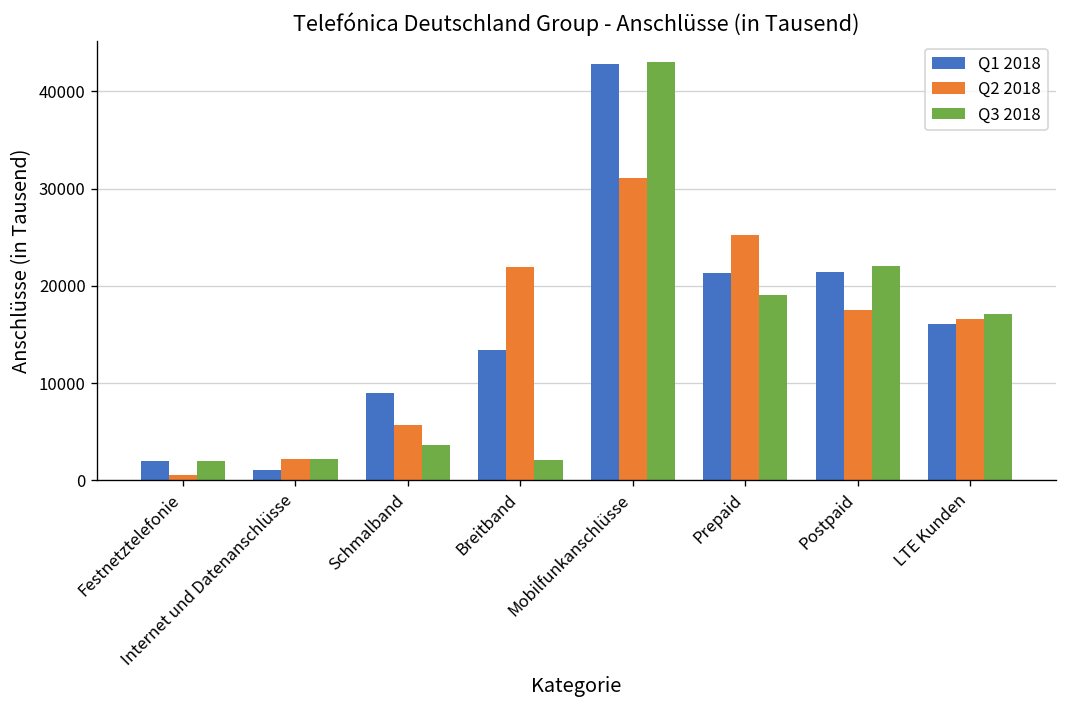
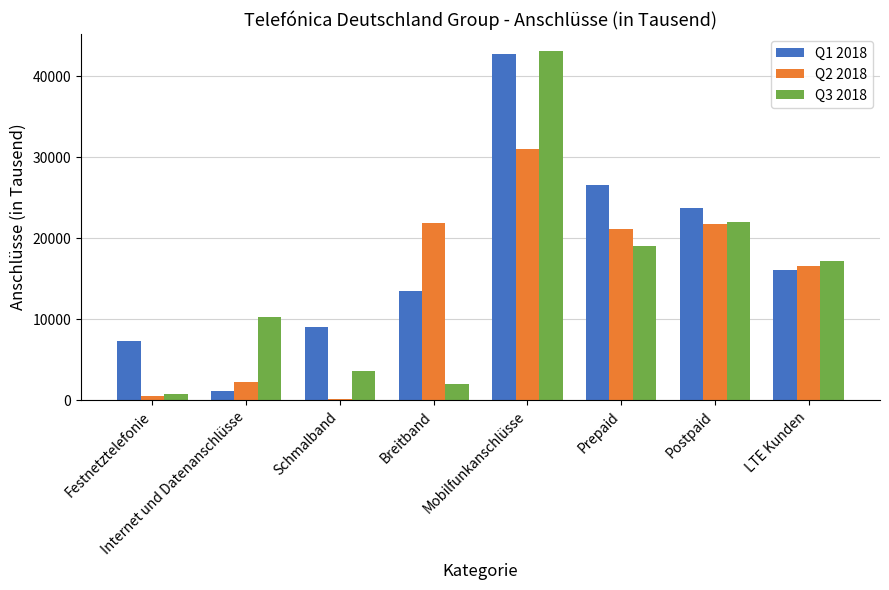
  {
    "Q1 2018": {
-     "Festnetztelefonie": 2000,
+     "Festnetztelefonie": 7000,
      "Internet und Datenanschlüsse": 1000,
      "Schmalband": 9000,
      "Breitband": 13000,
      "Mobilfunkanschlüsse": 43000,
-     "Prepaid": 21000,
-     "Postpaid": 21000,
+     "Prepaid": 27000,
+     "Postpaid": 24000,
      "LTE Kunden": 16000
    },
    "Q2 2018": {
      "Festnetztelefonie": 1000,
      "Internet und Datenanschlüsse": 2000,
-     "Schmalband": 6000,
+     "Schmalband": 0,
      "Breitband": 22000,
      "Mobilfunkanschlüsse": 31000,
-     "Prepaid": 25000,
-     "Postpaid": 17000,
+     "Prepaid": 21000,
+     "Postpaid": 22000,
      "LTE Kunden": 17000
    },
    "Q3 2018": {
-     "Festnetztelefonie": 2000,
-     "Internet und Datenanschlüsse": 2000,
+     "Festnetztelefonie": 1000,
+     "Internet und Datenanschlüsse": 10000,
      "Schmalband": 4000,
      "Breitband": 2000,
      "Mobilfunkanschlüsse": 43000,
      "Prepaid": 19000,
      "Postpaid": 22000,
      "LTE Kunden": 17000
    }
  }
